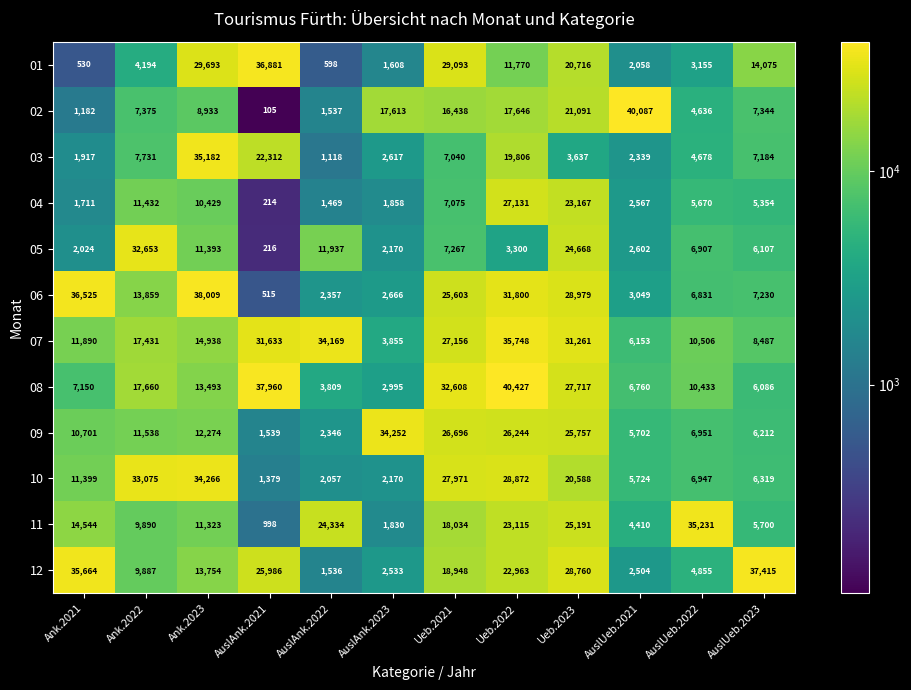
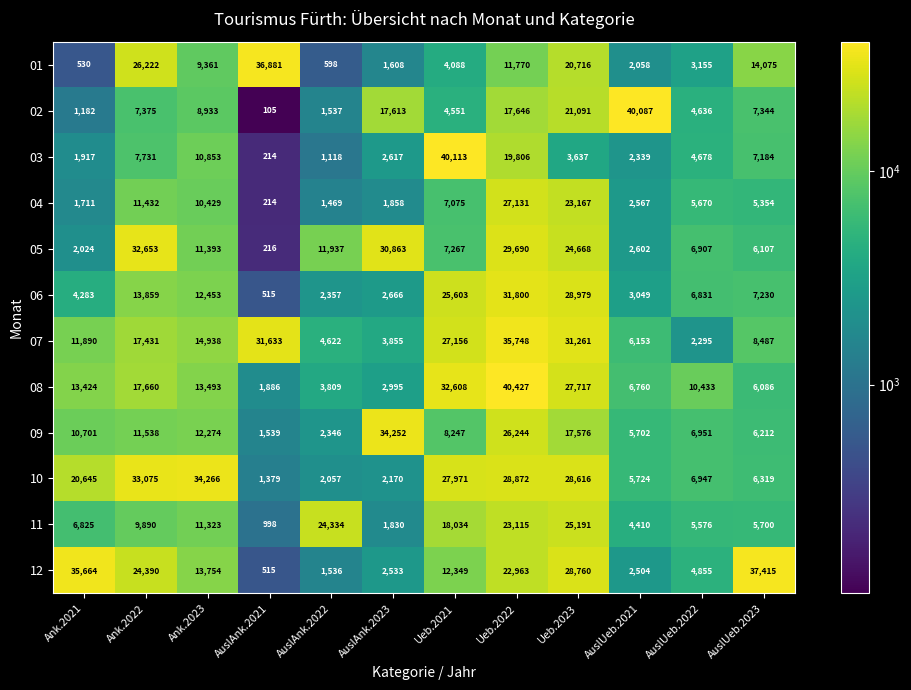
  {
    "01": {
      "Ank.2021": "530",
-     "Ank.2022": "4,194",
-     "Ank.2023": "29,693",
+     "Ank.2022": "26,222",
+     "Ank.2023": "9,361",
      "AuslAnk.2021": "36,881",
      "AuslAnk.2022": "598",
      "AuslAnk.2023": "1,608",
-     "Ueb.2021": "29,093",
+     "Ueb.2021": "4,088",
      "Ueb.2022": "11,770",
      "Ueb.2023": "20,716",
      "AuslUeb.2021": "2,058",
      "AuslUeb.2022": "3,155",
      "AuslUeb.2023": "14,075"
    },
    "02": {
      "Ank.2021": "1,182",
      "Ank.2022": "7,375",
      "Ank.2023": "8,933",
      "AuslAnk.2021": "105",
      "AuslAnk.2022": "1,537",
      "AuslAnk.2023": "17,613",
-     "Ueb.2021": "16,438",
+     "Ueb.2021": "4,551",
      "Ueb.2022": "17,646",
      "Ueb.2023": "21,091",
      "AuslUeb.2021": "40,087",
      "AuslUeb.2022": "4,636",
      "AuslUeb.2023": "7,344"
    },
    "03": {
      "Ank.2021": "1,917",
      "Ank.2022": "7,731",
-     "Ank.2023": "35,182",
-     "AuslAnk.2021": "22,312",
+     "Ank.2023": "10,853",
+     "AuslAnk.2021": "214",
      "AuslAnk.2022": "1,118",
      "AuslAnk.2023": "2,617",
-     "Ueb.2021": "7,040",
+     "Ueb.2021": "40,113",
      "Ueb.2022": "19,806",
      "Ueb.2023": "3,637",
      "AuslUeb.2021": "2,339",
      "AuslUeb.2022": "4,678",
      "AuslUeb.2023": "7,184"
    },
    "04": {
      "Ank.2021": "1,711",
      "Ank.2022": "11,432",
      "Ank.2023": "10,429",
      "AuslAnk.2021": "214",
      "AuslAnk.2022": "1,469",
      "AuslAnk.2023": "1,858",
      "Ueb.2021": "7,075",
      "Ueb.2022": "27,131",
      "Ueb.2023": "23,167",
      "AuslUeb.2021": "2,567",
      "AuslUeb.2022": "5,670",
      "AuslUeb.2023": "5,354"
    },
    "05": {
      "Ank.2021": "2,024",
      "Ank.2022": "32,653",
      "Ank.2023": "11,393",
      "AuslAnk.2021": "216",
      "AuslAnk.2022": "11,937",
-     "AuslAnk.2023": "2,170",
+     "AuslAnk.2023": "30,863",
      "Ueb.2021": "7,267",
-     "Ueb.2022": "3,300",
+     "Ueb.2022": "29,690",
      "Ueb.2023": "24,668",
      "AuslUeb.2021": "2,602",
      "AuslUeb.2022": "6,907",
      "AuslUeb.2023": "6,107"
    },
    "06": {
-     "Ank.2021": "36,525",
+     "Ank.2021": "4,283",
      "Ank.2022": "13,859",
-     "Ank.2023": "38,009",
+     "Ank.2023": "12,453",
      "AuslAnk.2021": "515",
      "AuslAnk.2022": "2,357",
      "AuslAnk.2023": "2,666",
      "Ueb.2021": "25,603",
      "Ueb.2022": "31,800",
      "Ueb.2023": "28,979",
      "AuslUeb.2021": "3,049",
      "AuslUeb.2022": "6,831",
      "AuslUeb.2023": "7,230"
    },
    "07": {
      "Ank.2021": "11,890",
      "Ank.2022": "17,431",
      "Ank.2023": "14,938",
      "AuslAnk.2021": "31,633",
-     "AuslAnk.2022": "34,169",
+     "AuslAnk.2022": "4,622",
      "AuslAnk.2023": "3,855",
      "Ueb.2021": "27,156",
      "Ueb.2022": "35,748",
      "Ueb.2023": "31,261",
      "AuslUeb.2021": "6,153",
-     "AuslUeb.2022": "10,506",
+     "AuslUeb.2022": "2,295",
      "AuslUeb.2023": "8,487"
    },
    "08": {
-     "Ank.2021": "7,150",
+     "Ank.2021": "13,424",
      "Ank.2022": "17,660",
      "Ank.2023": "13,493",
-     "AuslAnk.2021": "37,960",
+     "AuslAnk.2021": "1,886",
      "AuslAnk.2022": "3,809",
      "AuslAnk.2023": "2,995",
      "Ueb.2021": "32,608",
      "Ueb.2022": "40,427",
      "Ueb.2023": "27,717",
      "AuslUeb.2021": "6,760",
      "AuslUeb.2022": "10,433",
      "AuslUeb.2023": "6,086"
    },
    "09": {
      "Ank.2021": "10,701",
      "Ank.2022": "11,538",
      "Ank.2023": "12,274",
      "AuslAnk.2021": "1,539",
      "AuslAnk.2022": "2,346",
      "AuslAnk.2023": "34,252",
-     "Ueb.2021": "26,696",
+     "Ueb.2021": "8,247",
      "Ueb.2022": "26,244",
-     "Ueb.2023": "25,757",
+     "Ueb.2023": "17,576",
      "AuslUeb.2021": "5,702",
      "AuslUeb.2022": "6,951",
      "AuslUeb.2023": "6,212"
    },
    "10": {
-     "Ank.2021": "11,399",
+     "Ank.2021": "20,645",
      "Ank.2022": "33,075",
      "Ank.2023": "34,266",
      "AuslAnk.2021": "1,379",
      "AuslAnk.2022": "2,057",
      "AuslAnk.2023": "2,170",
      "Ueb.2021": "27,971",
      "Ueb.2022": "28,872",
-     "Ueb.2023": "20,588",
+     "Ueb.2023": "28,616",
      "AuslUeb.2021": "5,724",
      "AuslUeb.2022": "6,947",
      "AuslUeb.2023": "6,319"
    },
    "11": {
-     "Ank.2021": "14,544",
+     "Ank.2021": "6,825",
      "Ank.2022": "9,890",
      "Ank.2023": "11,323",
      "AuslAnk.2021": "998",
      "AuslAnk.2022": "24,334",
      "AuslAnk.2023": "1,830",
      "Ueb.2021": "18,034",
      "Ueb.2022": "23,115",
      "Ueb.2023": "25,191",
      "AuslUeb.2021": "4,410",
-     "AuslUeb.2022": "35,231",
+     "AuslUeb.2022": "5,576",
      "AuslUeb.2023": "5,700"
    },
    "12": {
      "Ank.2021": "35,664",
-     "Ank.2022": "9,887",
+     "Ank.2022": "24,390",
      "Ank.2023": "13,754",
-     "AuslAnk.2021": "25,986",
+     "AuslAnk.2021": "515",
      "AuslAnk.2022": "1,536",
      "AuslAnk.2023": "2,533",
-     "Ueb.2021": "18,948",
+     "Ueb.2021": "12,349",
      "Ueb.2022": "22,963",
      "Ueb.2023": "28,760",
      "AuslUeb.2021": "2,504",
      "AuslUeb.2022": "4,855",
      "AuslUeb.2023": "37,415"
    }
  }
